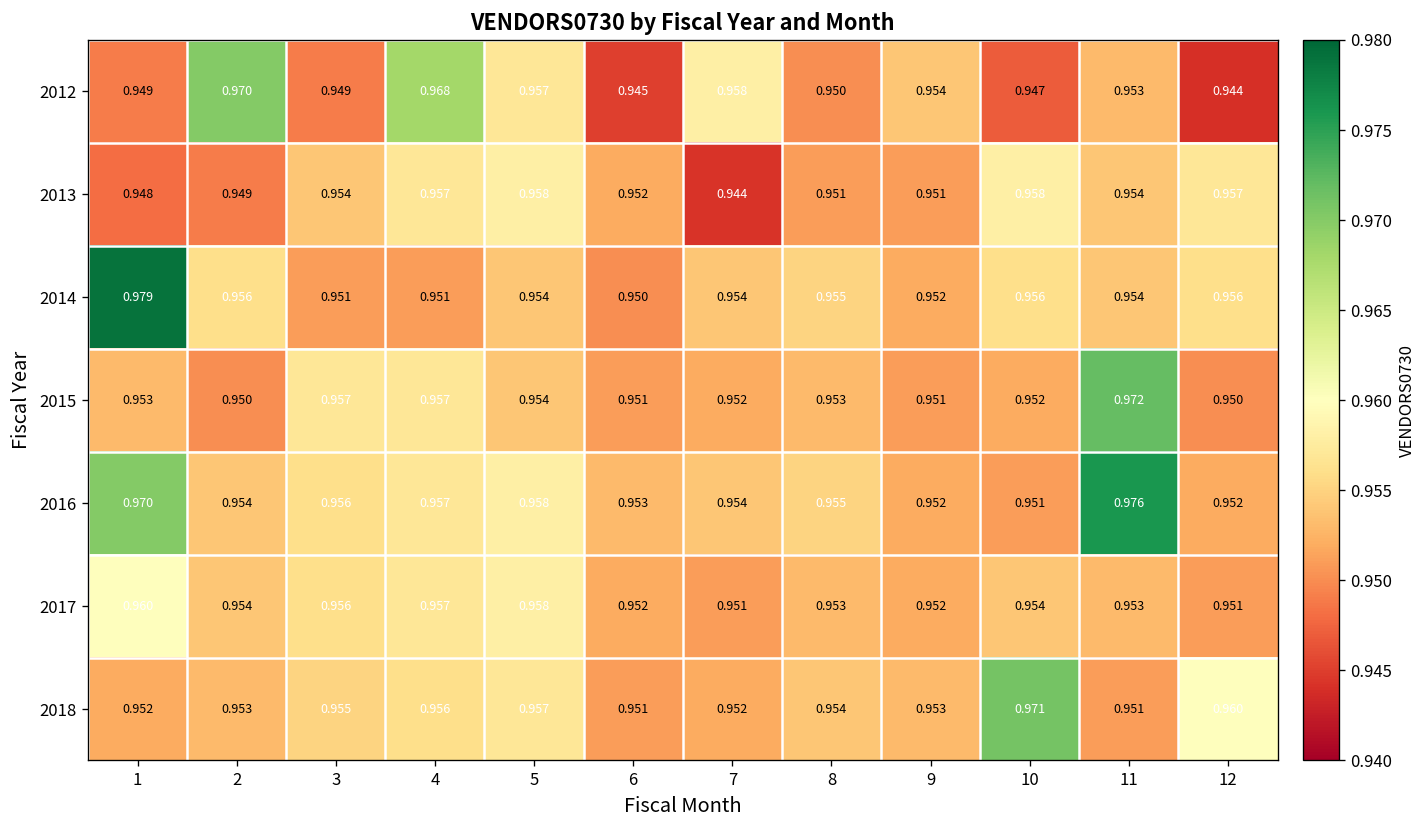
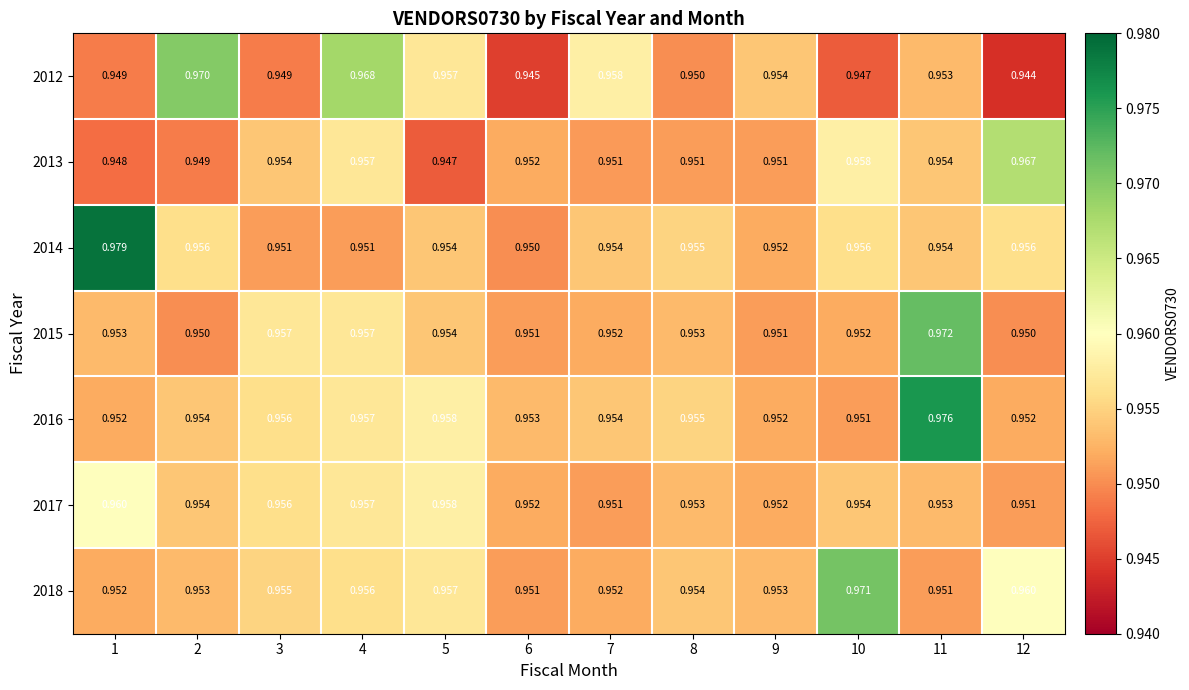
  {
    "2012": {
      "1": 0.949,
      "2": 0.970,
      "3": 0.949,
      "4": 0.968,
      "5": 0.957,
      "6": 0.945,
      "7": 0.958,
      "8": 0.950,
      "9": 0.954,
      "10": 0.947,
      "11": 0.953,
      "12": 0.944
    },
    "2013": {
      "1": 0.948,
      "2": 0.949,
      "3": 0.954,
      "4": 0.957,
-     "5": 0.958,
+     "5": 0.947,
      "6": 0.952,
-     "7": 0.944,
+     "7": 0.951,
      "8": 0.951,
      "9": 0.951,
      "10": 0.958,
      "11": 0.954,
-     "12": 0.957
+     "12": 0.967
    },
    "2014": {
      "1": 0.979,
      "2": 0.956,
      "3": 0.951,
      "4": 0.951,
      "5": 0.954,
      "6": 0.950,
      "7": 0.954,
      "8": 0.955,
      "9": 0.952,
      "10": 0.956,
      "11": 0.954,
      "12": 0.956
    },
    "2015": {
      "1": 0.953,
      "2": 0.950,
      "3": 0.957,
      "4": 0.957,
      "5": 0.954,
      "6": 0.951,
      "7": 0.952,
      "8": 0.953,
      "9": 0.951,
      "10": 0.952,
      "11": 0.972,
      "12": 0.950
    },
    "2016": {
-     "1": 0.970,
+     "1": 0.952,
      "2": 0.954,
      "3": 0.956,
      "4": 0.957,
      "5": 0.958,
      "6": 0.953,
      "7": 0.954,
      "8": 0.955,
      "9": 0.952,
      "10": 0.951,
      "11": 0.976,
      "12": 0.952
    },
    "2017": {
      "1": 0.960,
      "2": 0.954,
      "3": 0.956,
      "4": 0.957,
      "5": 0.958,
      "6": 0.952,
      "7": 0.951,
      "8": 0.953,
      "9": 0.952,
      "10": 0.954,
      "11": 0.953,
      "12": 0.951
    },
    "2018": {
      "1": 0.952,
      "2": 0.953,
      "3": 0.955,
      "4": 0.956,
      "5": 0.957,
      "6": 0.951,
      "7": 0.952,
      "8": 0.954,
      "9": 0.953,
      "10": 0.971,
      "11": 0.951,
      "12": 0.960
    }
  }
